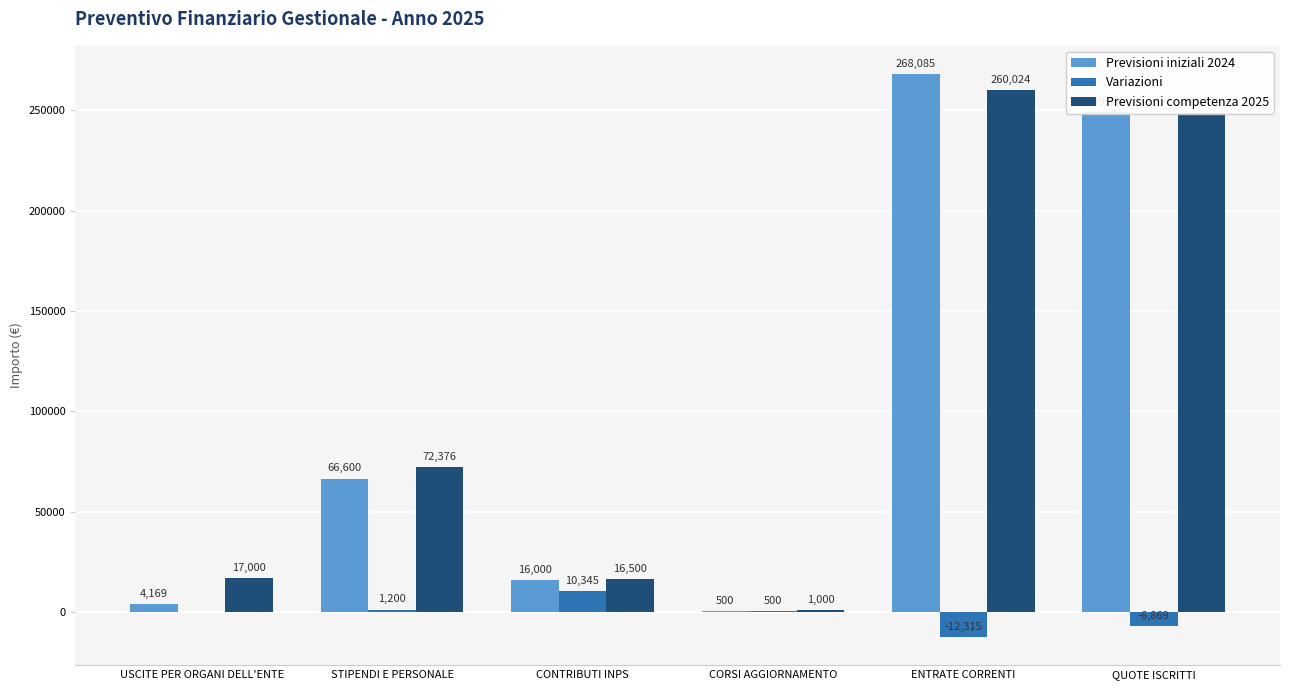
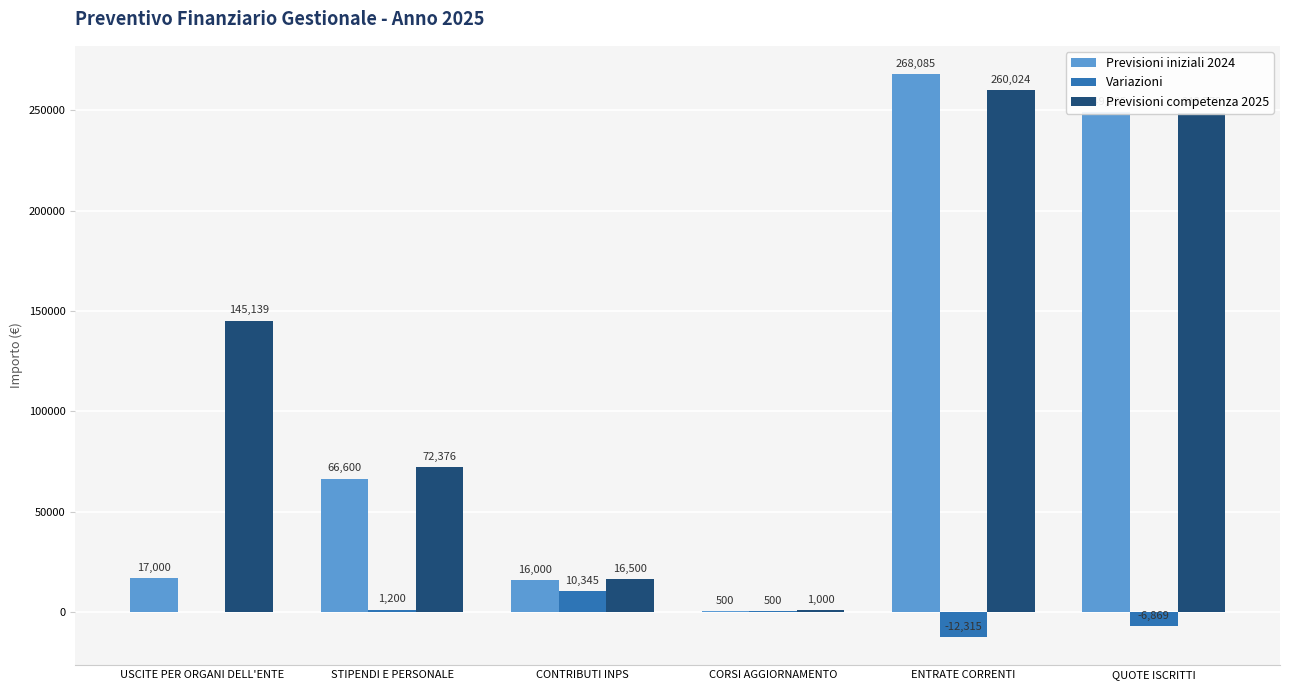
  {
    "Previsioni iniziali 2024": {
-     "USCITE PER ORGANI DELL'ENTE": "4,169",
+     "USCITE PER ORGANI DELL'ENTE": "17,000",
      "STIPENDI E PERSONALE": "66,600",
      "CONTRIBUTI INPS": "16,000",
      "CORSI AGGIORNAMENTO": "500",
      "ENTRATE CORRENTI": "268,085"
    },
    "Variazioni": {
      "STIPENDI E PERSONALE": "1,200",
      "CONTRIBUTI INPS": "10,345",
      "CORSI AGGIORNAMENTO": "500",
      "ENTRATE CORRENTI": "-12,315",
      "QUOTE ISCRITTI": "-6,869"
    },
    "Previsioni competenza 2025": {
-     "USCITE PER ORGANI DELL'ENTE": "17,000",
+     "USCITE PER ORGANI DELL'ENTE": "145,139",
      "STIPENDI E PERSONALE": "72,376",
      "CONTRIBUTI INPS": "16,500",
      "CORSI AGGIORNAMENTO": "1,000",
      "ENTRATE CORRENTI": "260,024"
    }
  }
